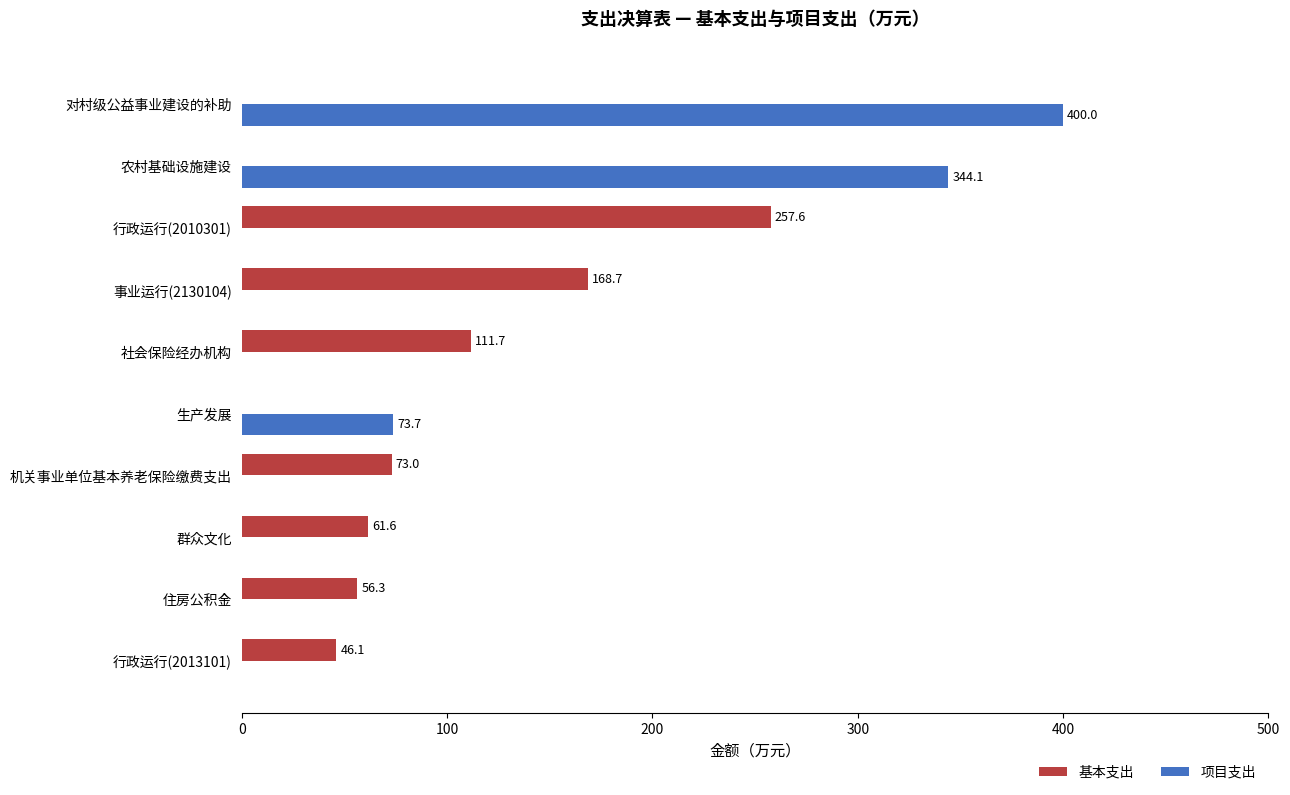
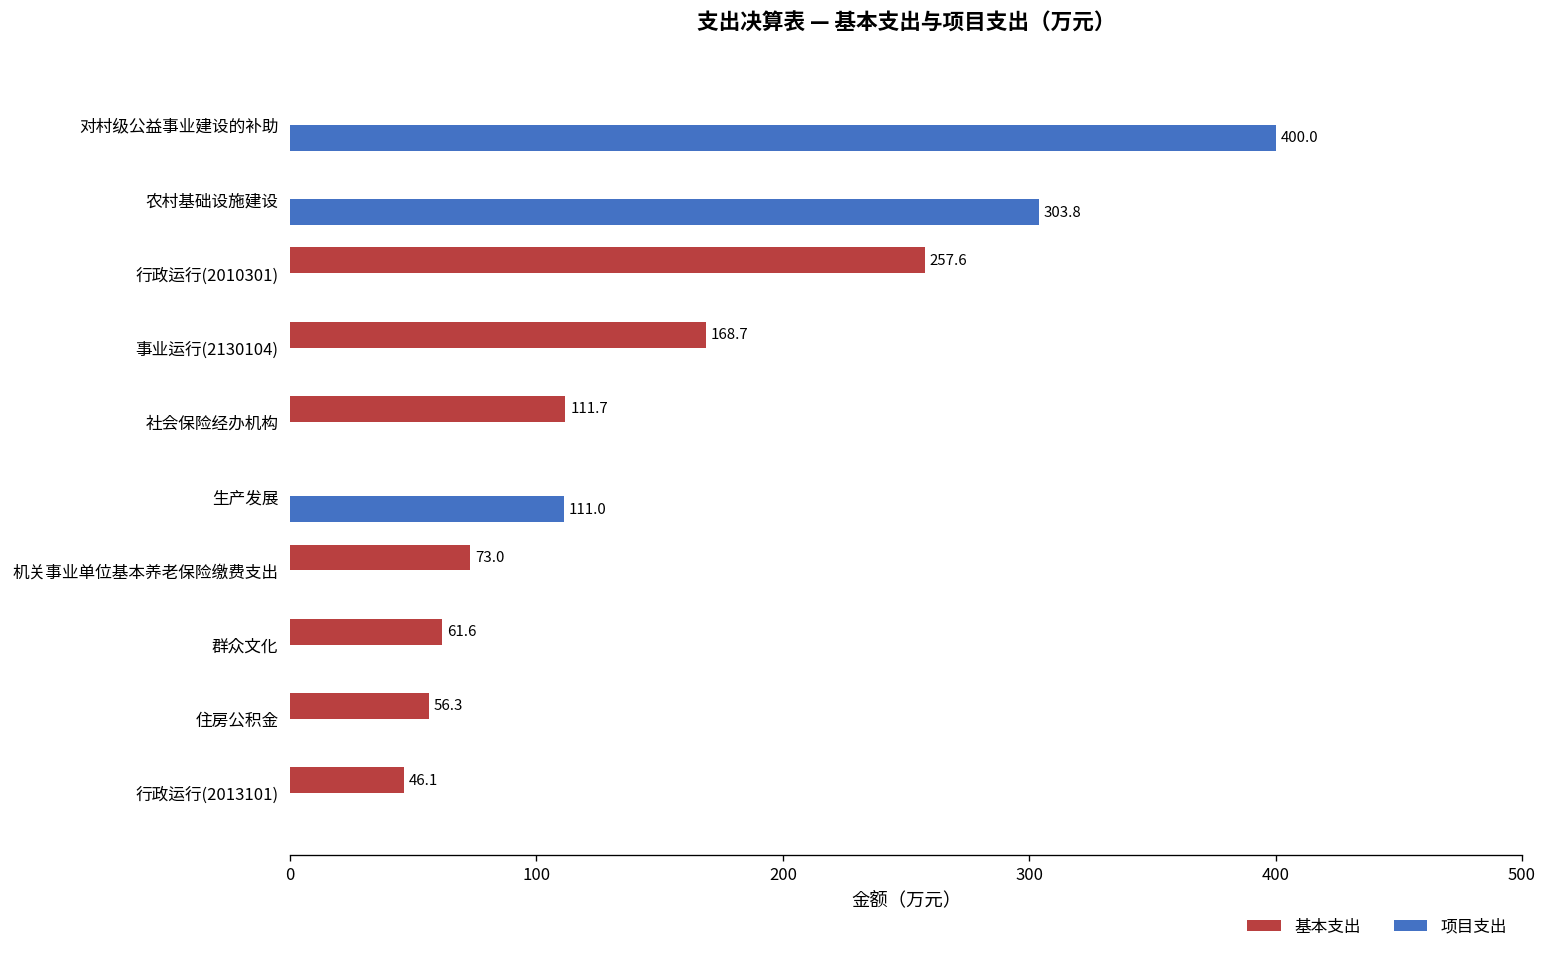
  {
    "基本支出": {
      "行政运行(2010301)": 257.6,
      "事业运行(2130104)": 168.7,
      "社会保险经办机构": 111.7,
      "机关事业单位基本养老保险缴费支出": 73.0,
      "群众文化": 61.6,
      "住房公积金": 56.3,
      "行政运行(2013101)": 46.1
    },
    "项目支出": {
      "对村级公益事业建设的补助": 400.0,
-     "农村基础设施建设": 344.1,
-     "生产发展": 73.7
+     "农村基础设施建设": 303.8,
+     "生产发展": 111.0
    }
  }
